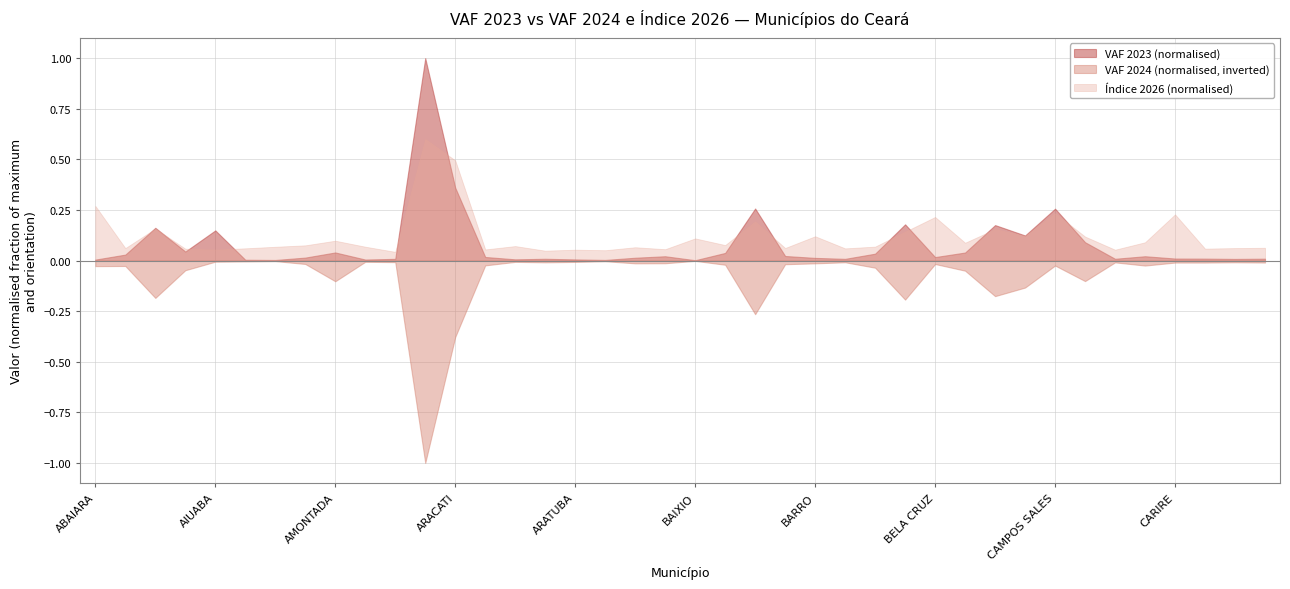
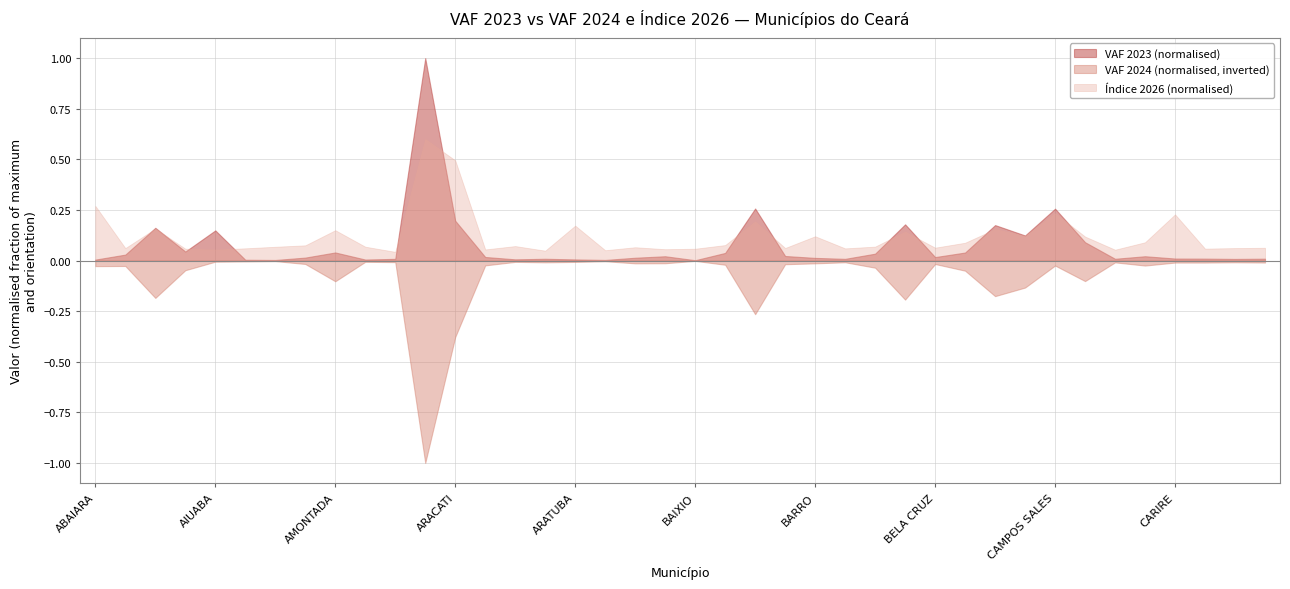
  {
    "VAF 2023 (normalised)": {
      "AIUABA": 0.15,
      "AMONTADA": 0.04,
-     "ARACATI": 0.36,
+     "ARACATI": 0.20,
      "BARRO": 0.01,
      "BELA CRUZ": 0.02,
      "CAMPOS SALES": 0.26
    },
    "Índice 2026 (normalised)": {
      "ABAIARA": 0.27,
      "AIUABA": 0.05,
-     "AMONTADA": 0.10,
+     "AMONTADA": 0.15,
      "ARACATI": 0.49,
-     "ARATUBA": 0.05,
-     "BAIXIO": 0.11,
+     "ARATUBA": 0.17,
+     "BAIXIO": 0.06,
      "BARRO": 0.12,
-     "BELA CRUZ": 0.22,
+     "BELA CRUZ": 0.06,
      "CAMPOS SALES": 0.23,
      "CARIRE": 0.23
    }
  }
